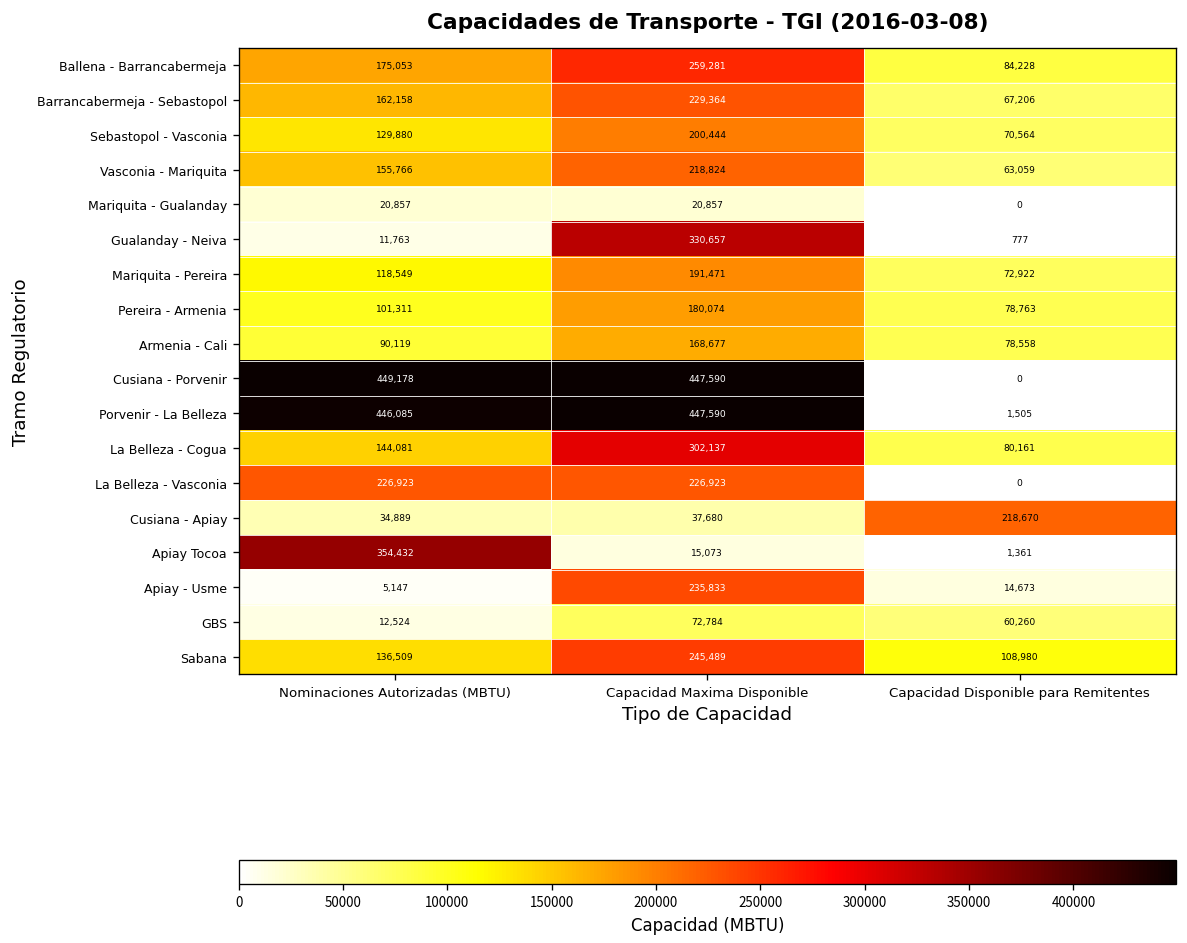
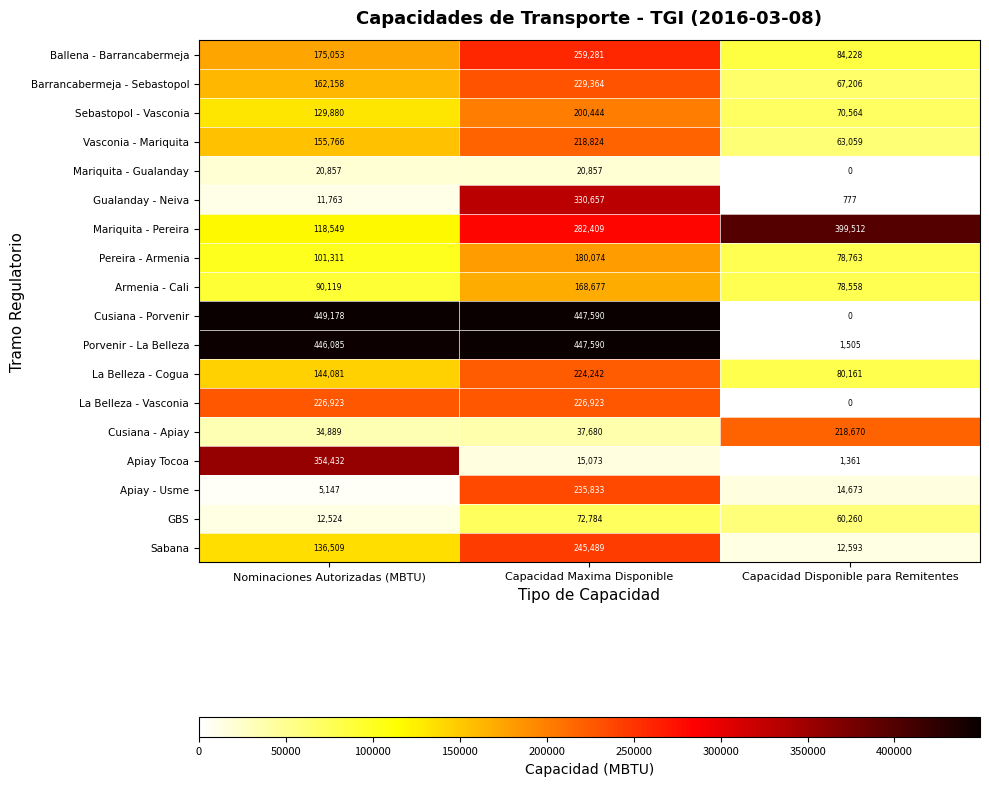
  {
    "Ballena - Barrancabermeja": {
      "Nominaciones Autorizadas (MBTU)": "175,053",
      "Capacidad Maxima Disponible": "259,281",
      "Capacidad Disponible para Remitentes": "84,228"
    },
    "Barrancabermeja - Sebastopol": {
      "Nominaciones Autorizadas (MBTU)": "162,158",
      "Capacidad Maxima Disponible": "229,364",
      "Capacidad Disponible para Remitentes": "67,206"
    },
    "Sebastopol - Vasconia": {
      "Nominaciones Autorizadas (MBTU)": "129,880",
      "Capacidad Maxima Disponible": "200,444",
      "Capacidad Disponible para Remitentes": "70,564"
    },
    "Vasconia - Mariquita": {
      "Nominaciones Autorizadas (MBTU)": "155,766",
      "Capacidad Maxima Disponible": "218,824",
      "Capacidad Disponible para Remitentes": "63,059"
    },
    "Mariquita - Gualanday": {
      "Nominaciones Autorizadas (MBTU)": "20,857",
      "Capacidad Maxima Disponible": "20,857",
      "Capacidad Disponible para Remitentes": "0"
    },
    "Gualanday - Neiva": {
      "Nominaciones Autorizadas (MBTU)": "11,763",
      "Capacidad Maxima Disponible": "330,657",
      "Capacidad Disponible para Remitentes": "777"
    },
    "Mariquita - Pereira": {
      "Nominaciones Autorizadas (MBTU)": "118,549",
-     "Capacidad Maxima Disponible": "191,471",
-     "Capacidad Disponible para Remitentes": "72,922"
+     "Capacidad Maxima Disponible": "282,409",
+     "Capacidad Disponible para Remitentes": "399,512"
    },
    "Pereira - Armenia": {
      "Nominaciones Autorizadas (MBTU)": "101,311",
      "Capacidad Maxima Disponible": "180,074",
      "Capacidad Disponible para Remitentes": "78,763"
    },
    "Armenia - Cali": {
      "Nominaciones Autorizadas (MBTU)": "90,119",
      "Capacidad Maxima Disponible": "168,677",
      "Capacidad Disponible para Remitentes": "78,558"
    },
    "Cusiana - Porvenir": {
      "Nominaciones Autorizadas (MBTU)": "449,178",
      "Capacidad Maxima Disponible": "447,590",
      "Capacidad Disponible para Remitentes": "0"
    },
    "Porvenir - La Belleza": {
      "Nominaciones Autorizadas (MBTU)": "446,085",
      "Capacidad Maxima Disponible": "447,590",
      "Capacidad Disponible para Remitentes": "1,505"
    },
    "La Belleza - Cogua": {
      "Nominaciones Autorizadas (MBTU)": "144,081",
-     "Capacidad Maxima Disponible": "302,137",
+     "Capacidad Maxima Disponible": "224,242",
      "Capacidad Disponible para Remitentes": "80,161"
    },
    "La Belleza - Vasconia": {
      "Nominaciones Autorizadas (MBTU)": "226,923",
      "Capacidad Maxima Disponible": "226,923",
      "Capacidad Disponible para Remitentes": "0"
    },
    "Cusiana - Apiay": {
      "Nominaciones Autorizadas (MBTU)": "34,889",
      "Capacidad Maxima Disponible": "37,680",
      "Capacidad Disponible para Remitentes": "218,670"
    },
    "Apiay Tocoa": {
      "Nominaciones Autorizadas (MBTU)": "354,432",
      "Capacidad Maxima Disponible": "15,073",
      "Capacidad Disponible para Remitentes": "1,361"
    },
    "Apiay - Usme": {
      "Nominaciones Autorizadas (MBTU)": "5,147",
      "Capacidad Maxima Disponible": "235,833",
      "Capacidad Disponible para Remitentes": "14,673"
    },
    "GBS": {
      "Nominaciones Autorizadas (MBTU)": "12,524",
      "Capacidad Maxima Disponible": "72,784",
      "Capacidad Disponible para Remitentes": "60,260"
    },
    "Sabana": {
      "Nominaciones Autorizadas (MBTU)": "136,509",
      "Capacidad Maxima Disponible": "245,489",
-     "Capacidad Disponible para Remitentes": "108,980"
+     "Capacidad Disponible para Remitentes": "12,593"
    }
  }
